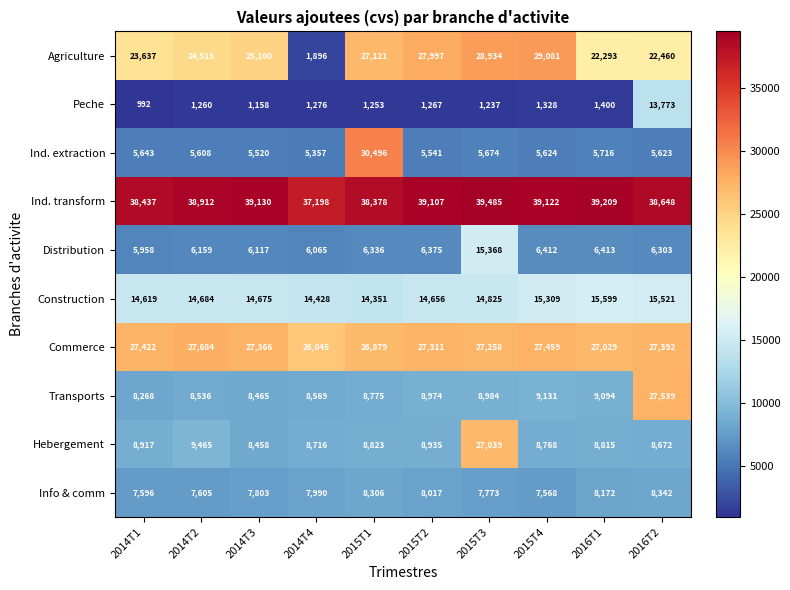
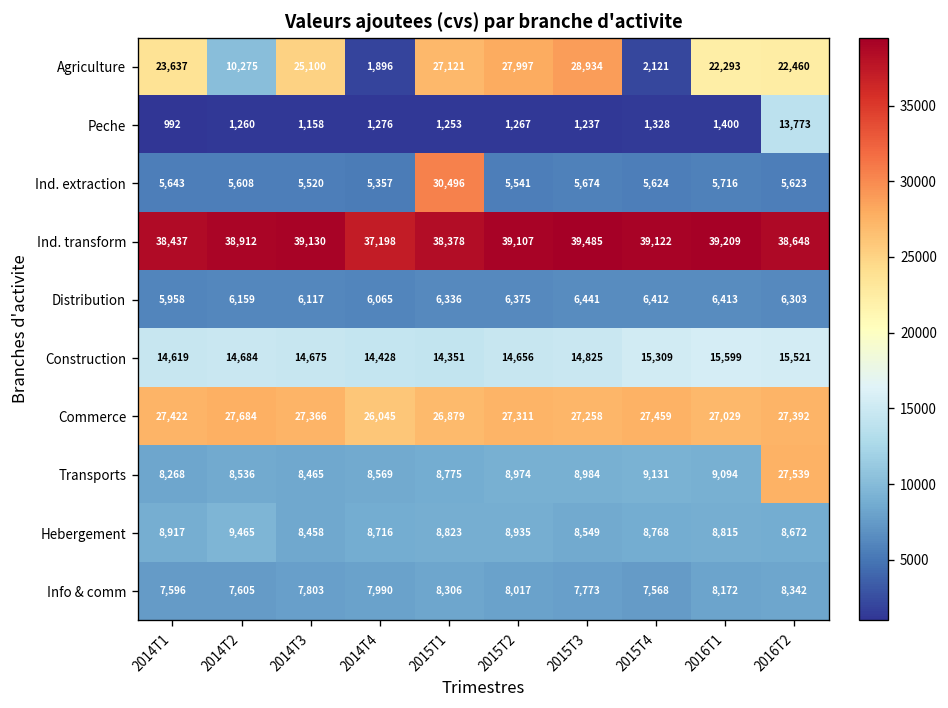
  {
    "Agriculture": {
      "2014T1": "23,637",
-     "2014T2": "24,515",
+     "2014T2": "10,275",
      "2014T3": "25,100",
      "2014T4": "1,896",
      "2015T1": "27,121",
      "2015T2": "27,997",
      "2015T3": "28,934",
-     "2015T4": "29,081",
+     "2015T4": "2,121",
      "2016T1": "22,293",
      "2016T2": "22,460"
    },
    "Peche": {
      "2014T1": "992",
      "2014T2": "1,260",
      "2014T3": "1,158",
      "2014T4": "1,276",
      "2015T1": "1,253",
      "2015T2": "1,267",
      "2015T3": "1,237",
      "2015T4": "1,328",
      "2016T1": "1,400",
      "2016T2": "13,773"
    },
    "Ind. extraction": {
      "2014T1": "5,643",
      "2014T2": "5,608",
      "2014T3": "5,520",
      "2014T4": "5,357",
      "2015T1": "30,496",
      "2015T2": "5,541",
      "2015T3": "5,674",
      "2015T4": "5,624",
      "2016T1": "5,716",
      "2016T2": "5,623"
    },
    "Ind. transform": {
      "2014T1": "38,437",
      "2014T2": "38,912",
      "2014T3": "39,130",
      "2014T4": "37,198",
      "2015T1": "38,378",
      "2015T2": "39,107",
      "2015T3": "39,485",
      "2015T4": "39,122",
      "2016T1": "39,209",
      "2016T2": "38,648"
    },
    "Distribution": {
      "2014T1": "5,958",
      "2014T2": "6,159",
      "2014T3": "6,117",
      "2014T4": "6,065",
      "2015T1": "6,336",
      "2015T2": "6,375",
-     "2015T3": "15,368",
+     "2015T3": "6,441",
      "2015T4": "6,412",
      "2016T1": "6,413",
      "2016T2": "6,303"
    },
    "Construction": {
      "2014T1": "14,619",
      "2014T2": "14,684",
      "2014T3": "14,675",
      "2014T4": "14,428",
      "2015T1": "14,351",
      "2015T2": "14,656",
      "2015T3": "14,825",
      "2015T4": "15,309",
      "2016T1": "15,599",
      "2016T2": "15,521"
    },
    "Commerce": {
      "2014T1": "27,422",
      "2014T2": "27,684",
      "2014T3": "27,366",
      "2014T4": "26,045",
      "2015T1": "26,879",
      "2015T2": "27,311",
      "2015T3": "27,258",
      "2015T4": "27,459",
      "2016T1": "27,029",
      "2016T2": "27,392"
    },
    "Transports": {
      "2014T1": "8,268",
      "2014T2": "8,536",
      "2014T3": "8,465",
      "2014T4": "8,569",
      "2015T1": "8,775",
      "2015T2": "8,974",
      "2015T3": "8,984",
      "2015T4": "9,131",
      "2016T1": "9,094",
      "2016T2": "27,539"
    },
    "Hebergement": {
      "2014T1": "8,917",
      "2014T2": "9,465",
      "2014T3": "8,458",
      "2014T4": "8,716",
      "2015T1": "8,823",
      "2015T2": "8,935",
-     "2015T3": "27,039",
+     "2015T3": "8,549",
      "2015T4": "8,768",
      "2016T1": "8,815",
      "2016T2": "8,672"
    },
    "Info & comm": {
      "2014T1": "7,596",
      "2014T2": "7,605",
      "2014T3": "7,803",
      "2014T4": "7,990",
      "2015T1": "8,306",
      "2015T2": "8,017",
      "2015T3": "7,773",
      "2015T4": "7,568",
      "2016T1": "8,172",
      "2016T2": "8,342"
    }
  }
